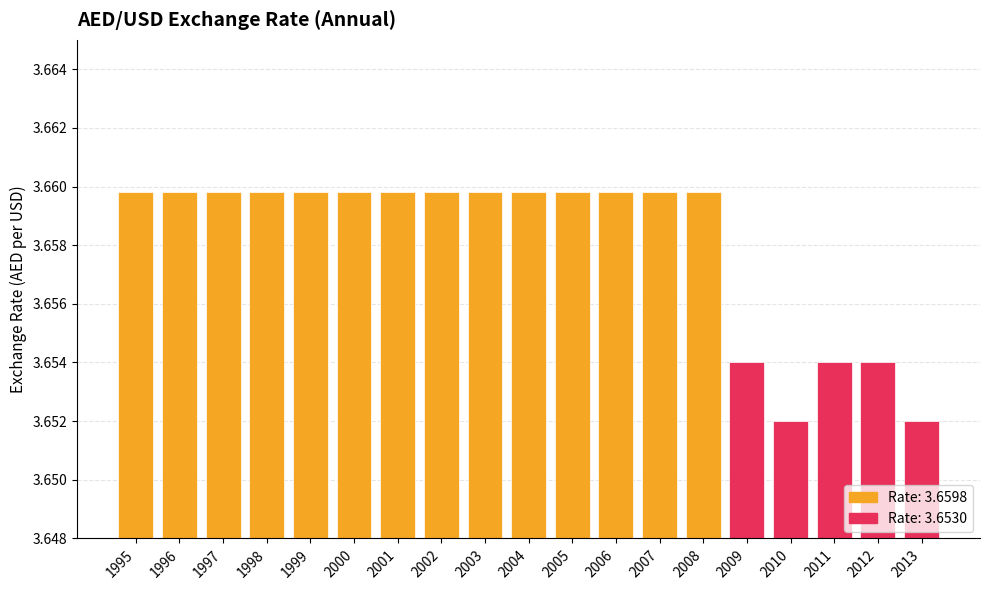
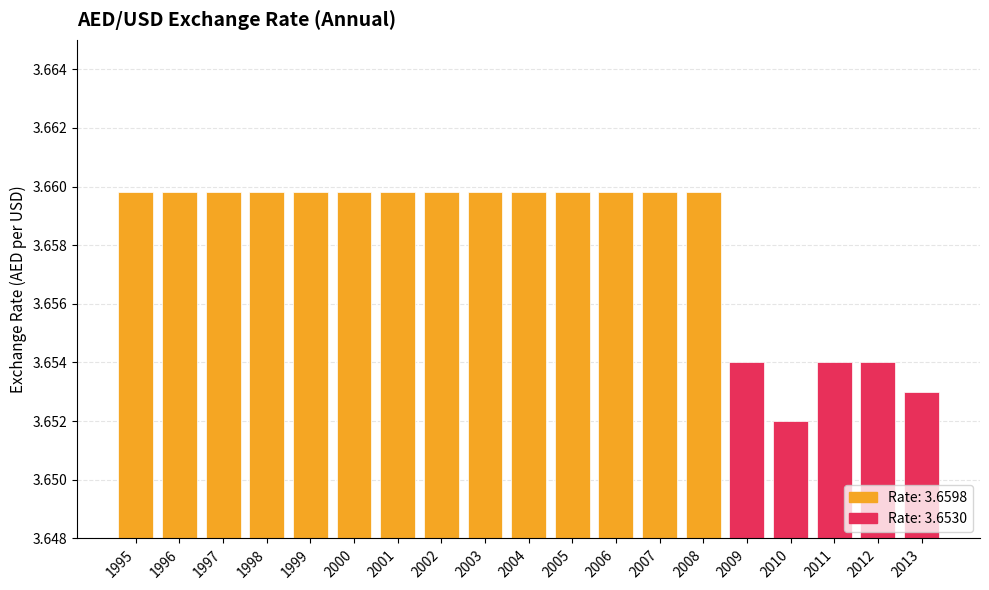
  {
    "1995": 3.6598,
    "1996": 3.6598,
    "1997": 3.6598,
    "1998": 3.6598,
    "1999": 3.6598,
    "2000": 3.6598,
    "2001": 3.6598,
    "2002": 3.6598,
    "2003": 3.6598,
    "2004": 3.6598,
    "2005": 3.6598,
    "2006": 3.6598,
    "2007": 3.6598,
    "2008": 3.6598,
    "2009": 3.654,
    "2010": 3.652,
    "2011": 3.654,
    "2012": 3.654,
-   "2013": 3.652
+   "2013": 3.653
  }
